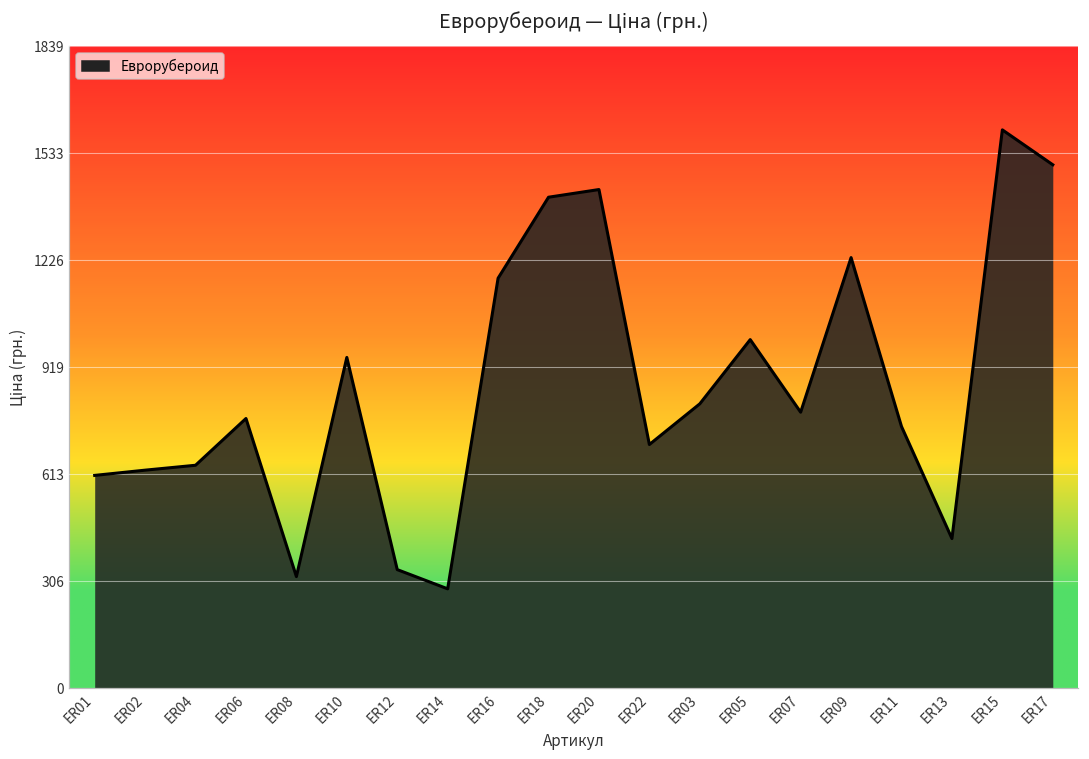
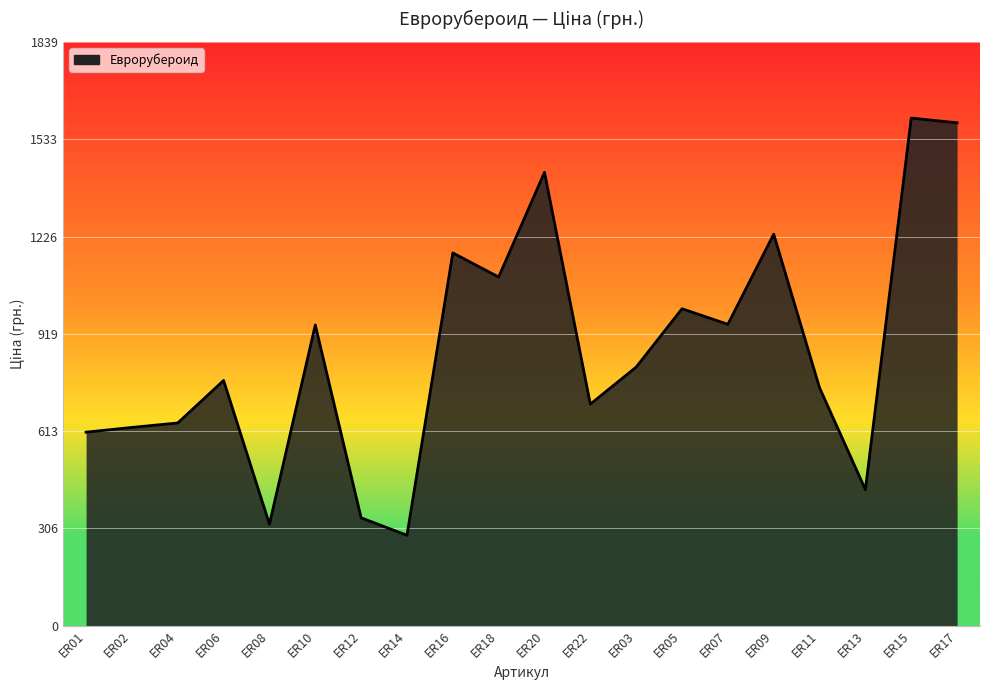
  {
    "ER01": 610,
    "ER02": 620,
    "ER04": 640,
    "ER06": 770,
    "ER08": 320,
    "ER10": 950,
    "ER12": 340,
    "ER14": 280,
    "ER16": 1170,
-   "ER18": 1410,
+   "ER18": 1100,
    "ER20": 1430,
    "ER22": 700,
    "ER03": 810,
    "ER05": 1000,
-   "ER07": 790,
+   "ER07": 950,
    "ER09": 1230,
    "ER11": 750,
    "ER13": 430,
    "ER15": 1600,
-   "ER17": 1500
+   "ER17": 1580
  }
